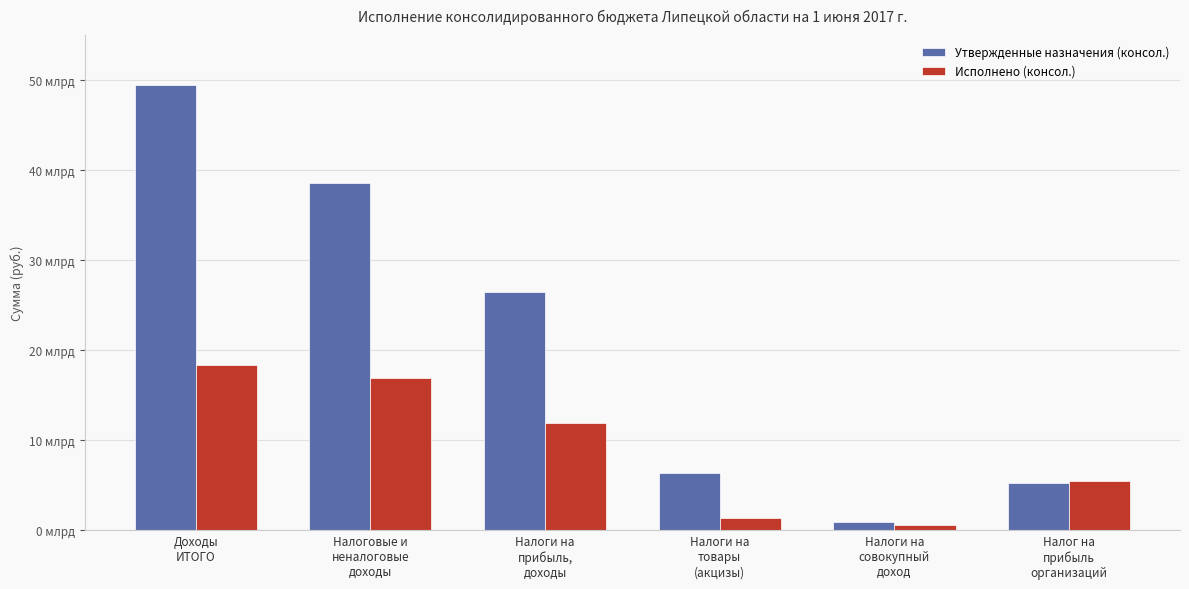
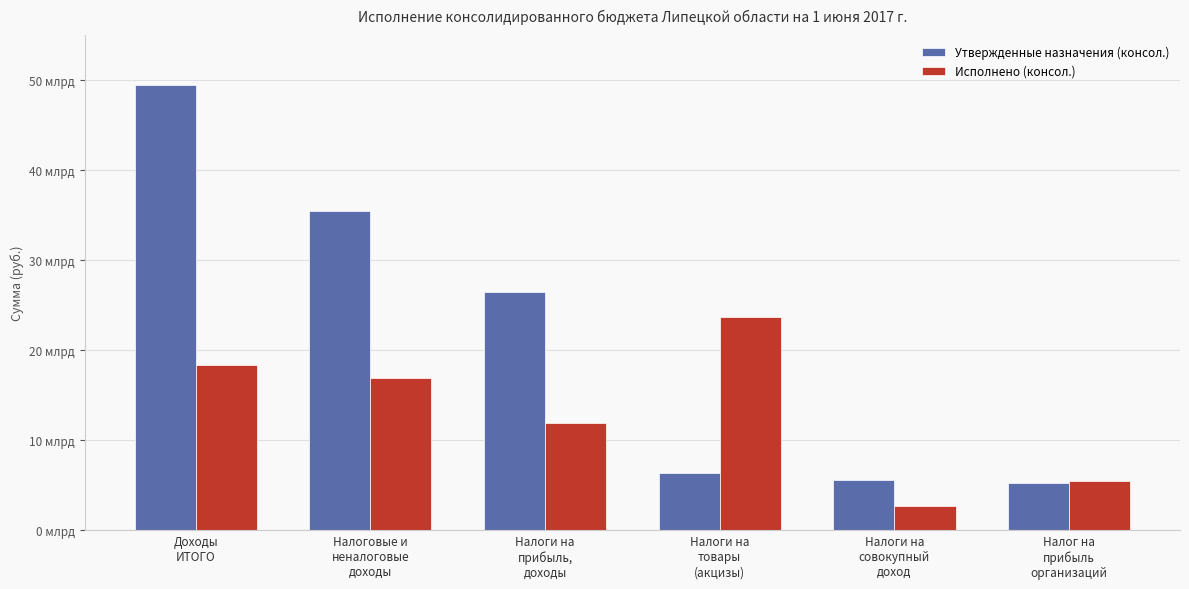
  {
    "Утвержденные назначения (консол.)": {
      "Доходы ИТОГО": "50 млрд",
-     "Налоговые и неналоговые доходы": "39 млрд",
+     "Налоговые и неналоговые доходы": "35 млрд",
      "Налоги на прибыль, доходы": "26 млрд",
      "Налоги на товары (акцизы)": "6 млрд",
-     "Налоги на совокупный доход": "1 млрд",
+     "Налоги на совокупный доход": "6 млрд",
      "Налог на прибыль организаций": "5 млрд"
    },
    "Исполнено (консол.)": {
      "Доходы ИТОГО": "18 млрд",
      "Налоговые и неналоговые доходы": "17 млрд",
      "Налоги на прибыль, доходы": "12 млрд",
-     "Налоги на товары (акцизы)": "1 млрд",
-     "Налоги на совокупный доход": "1 млрд",
+     "Налоги на товары (акцизы)": "24 млрд",
+     "Налоги на совокупный доход": "3 млрд",
      "Налог на прибыль организаций": "6 млрд"
    }
  }
